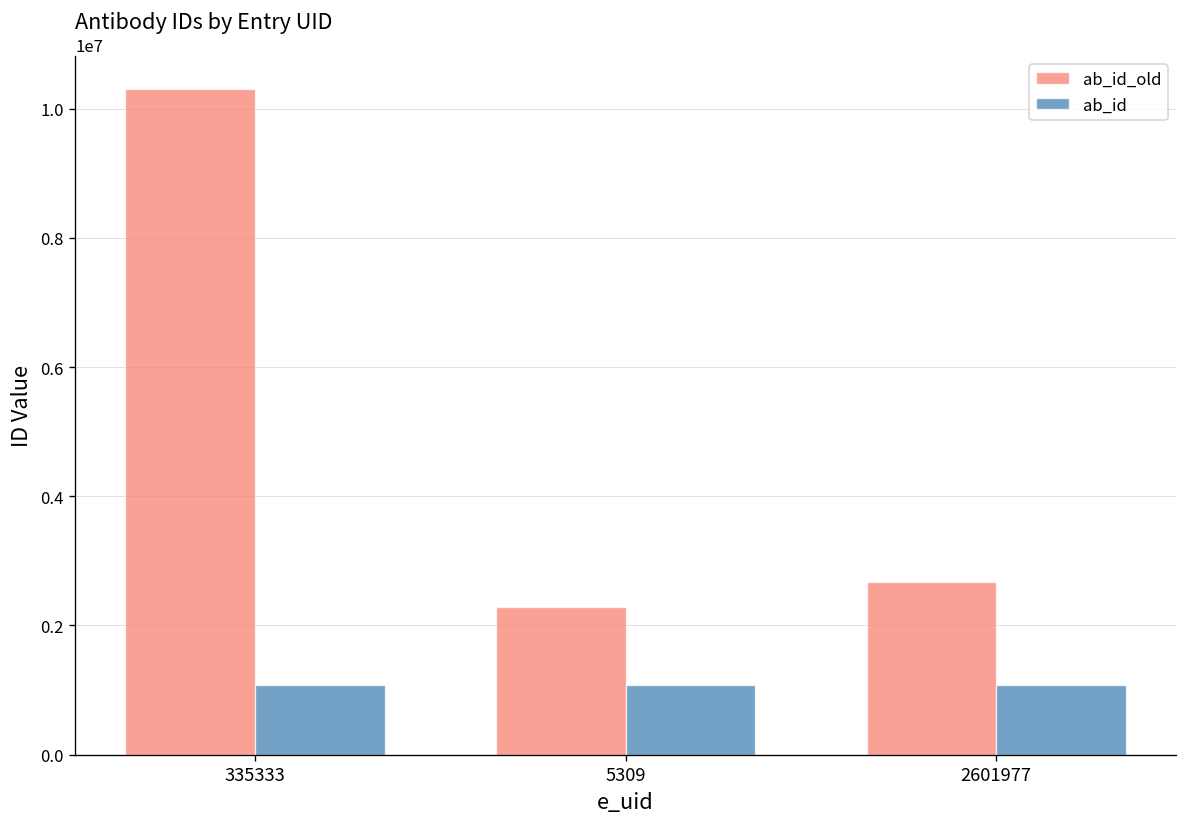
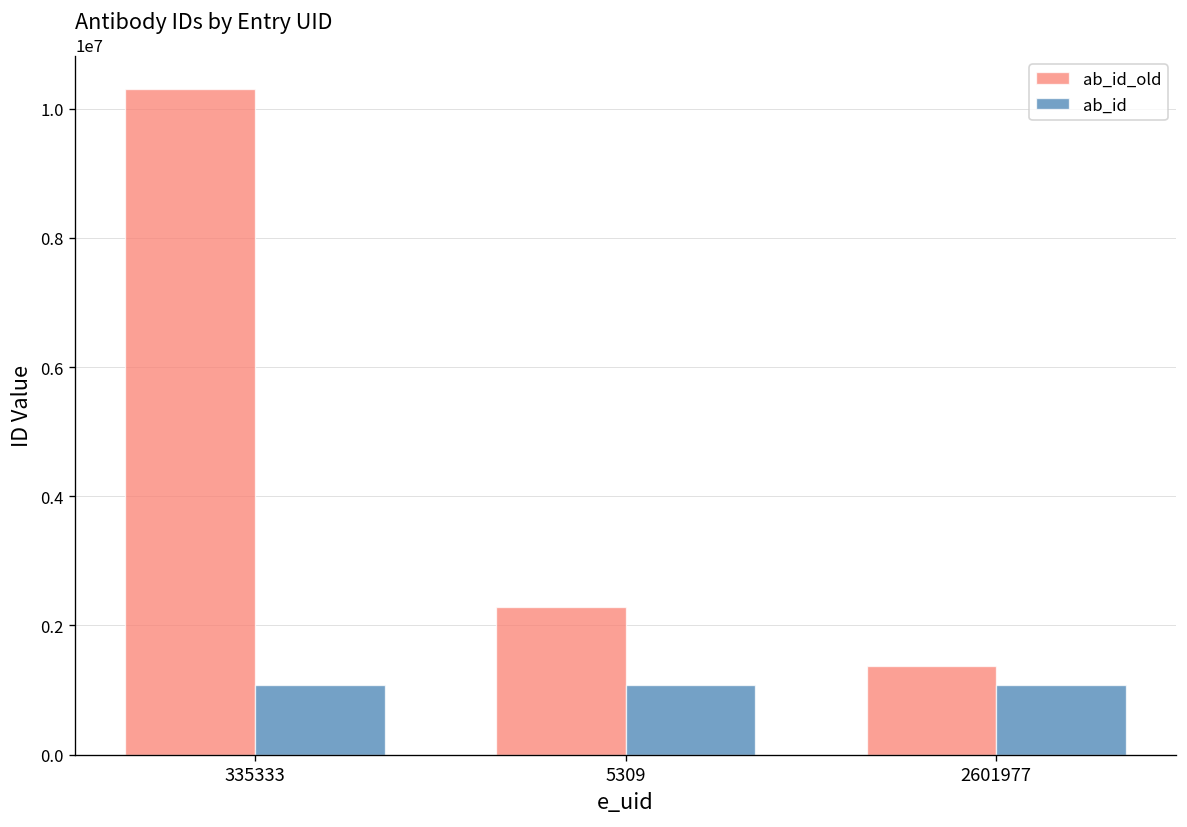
  {
    "ab_id_old": {
      "335333": 10300000,
      "5309": 2300000,
-     "2601977": 2700000
+     "2601977": 1400000
    },
    "ab_id": {
      "335333": 1100000,
      "5309": 1100000,
      "2601977": 1100000
    }
  }
